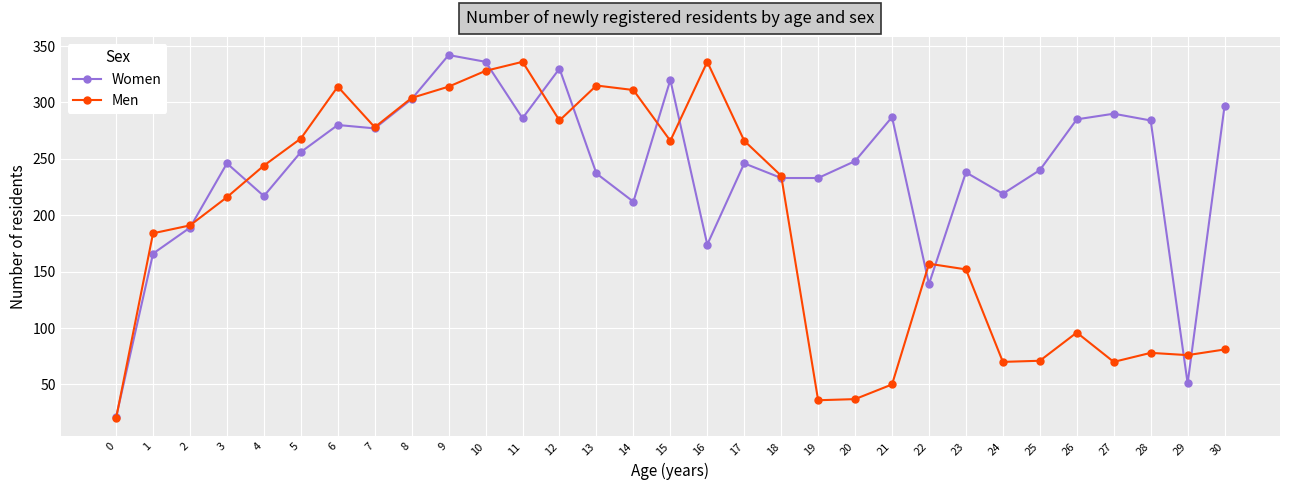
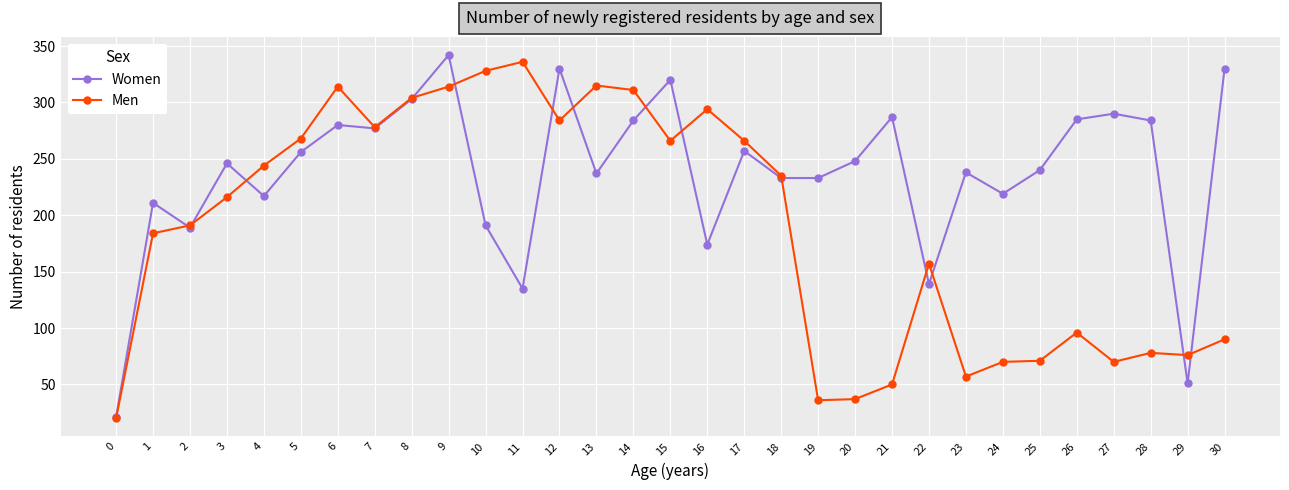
  {
    "Women": {
-     "1": 166,
+     "1": 211,
      "3": 246,
      "4": 217,
      "5": 256,
      "6": 280,
      "9": 342,
-     "10": 336,
-     "11": 286,
+     "10": 191,
+     "11": 135,
      "12": 330,
      "13": 237,
-     "14": 212,
+     "14": 284,
      "15": 320,
      "16": 174,
-     "17": 246,
+     "17": 257,
      "19": 233,
      "20": 248,
      "21": 287,
      "22": 139,
      "23": 238,
      "24": 219,
      "25": 240,
      "26": 285,
      "27": 290,
      "28": 284,
      "29": 51,
-     "30": 297
+     "30": 330
    },
    "Men": {
      "1": 184,
      "3": 216,
      "4": 244,
      "5": 268,
      "6": 314,
      "9": 314,
      "10": 328,
      "11": 336,
      "12": 284,
      "13": 315,
      "14": 311,
      "15": 266,
-     "16": 336,
+     "16": 294,
      "17": 266,
      "19": 36,
      "20": 37,
      "21": 50,
      "22": 157,
-     "23": 152,
+     "23": 57,
      "24": 70,
      "25": 71,
      "26": 96,
      "27": 70,
      "28": 78,
      "29": 76,
-     "30": 81
+     "30": 90
    }
  }
